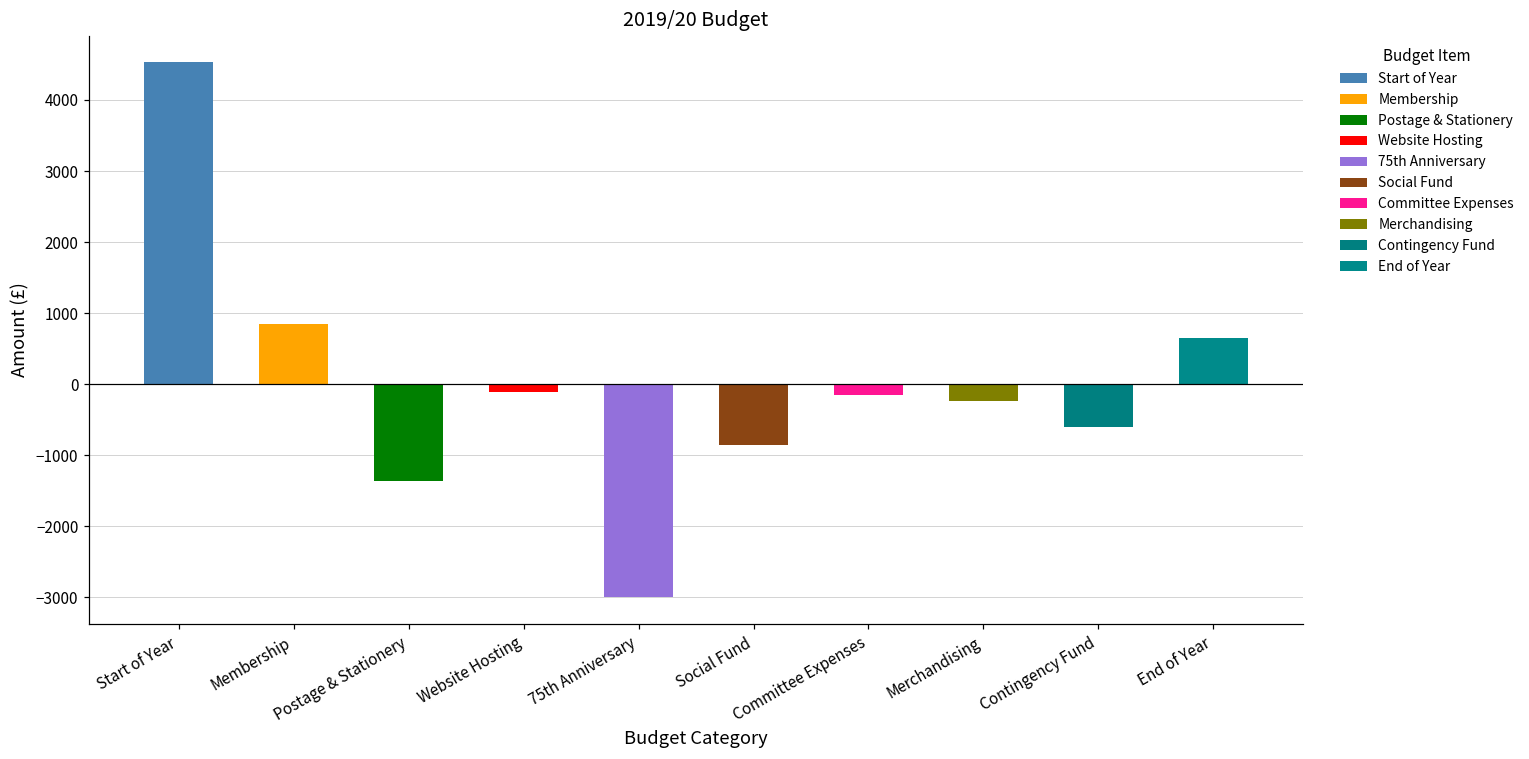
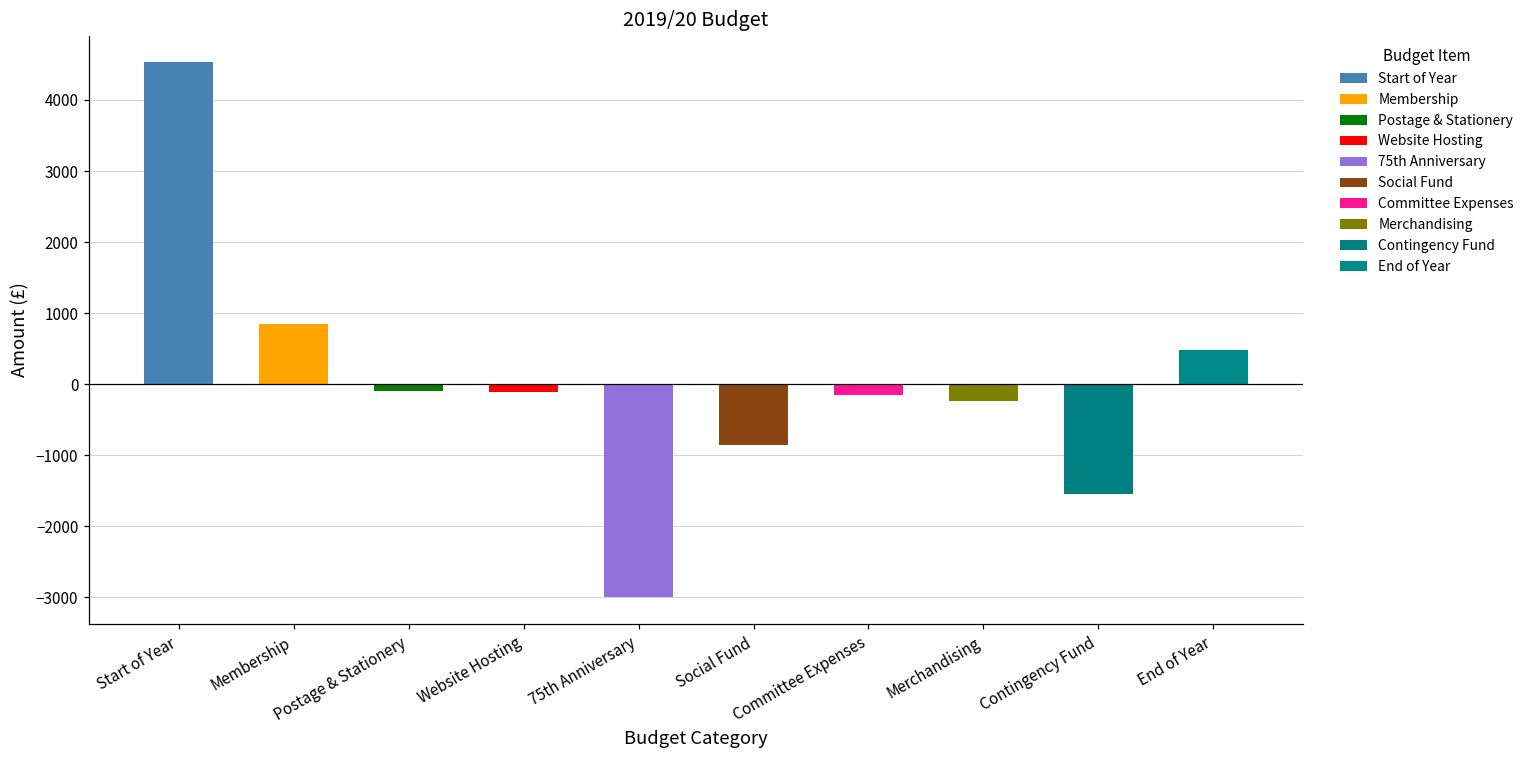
  {
    "Start of Year": 4500,
    "Membership": 900,
-   "Postage & Stationery": -1400,
+   "Postage & Stationery": -100,
    "Website Hosting": -100,
    "75th Anniversary": -3000,
    "Social Fund": -900,
    "Committee Expenses": -200,
    "Merchandising": -200,
-   "Contingency Fund": -600,
-   "End of Year": 700
+   "Contingency Fund": -1600,
+   "End of Year": 500
  }
